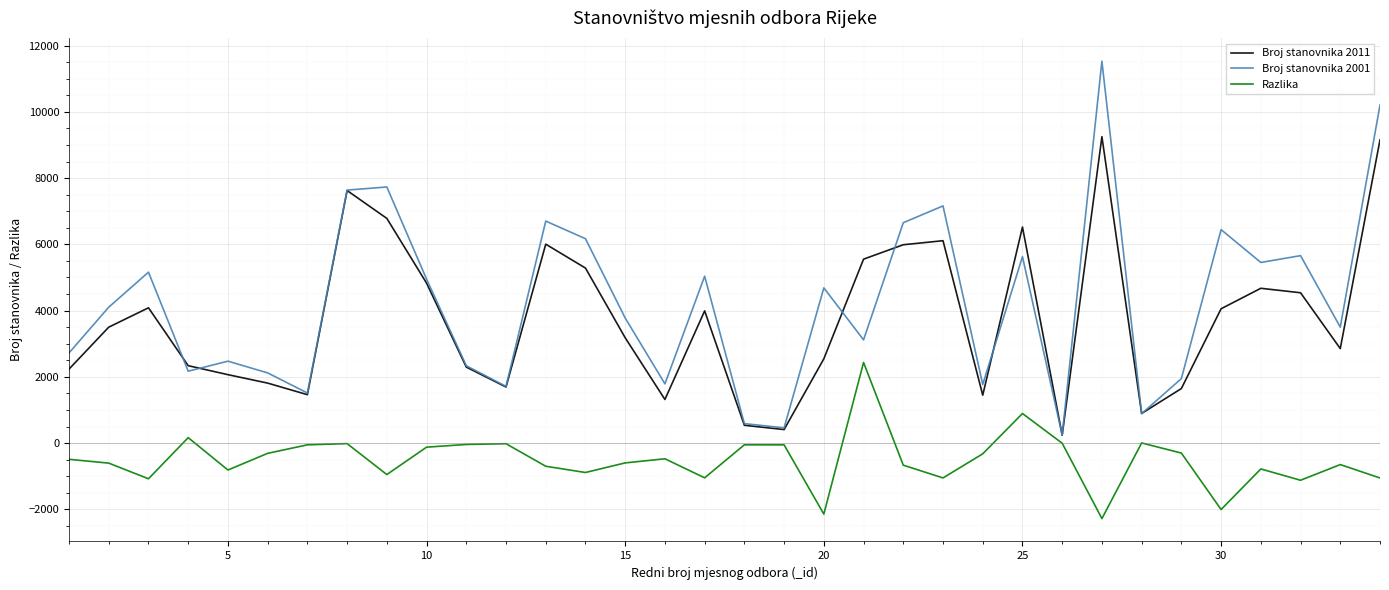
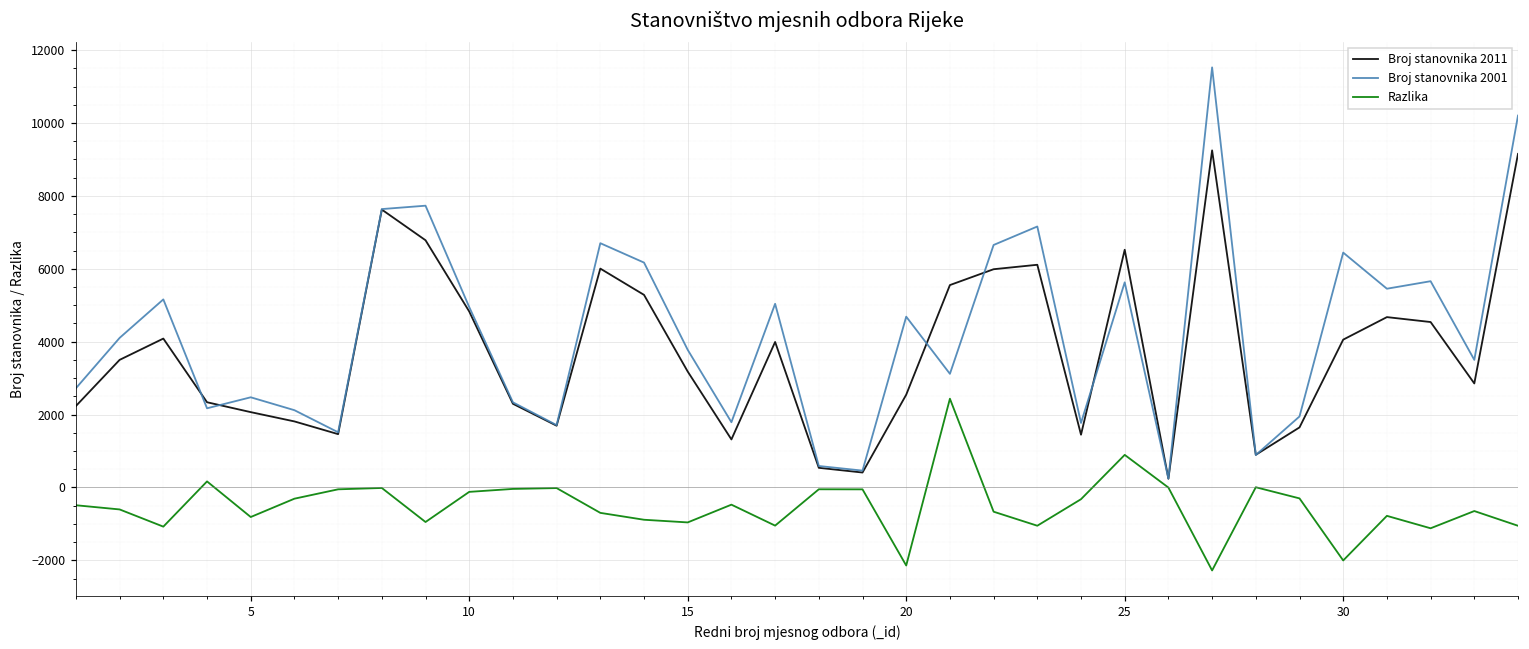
  {
    "Broj stanovnika 2011": {
      "5": 2100,
      "10": 4800,
      "15": 3200,
      "20": 2500,
      "25": 6500,
      "30": 4100
    },
    "Broj stanovnika 2001": {
      "5": 2500,
      "10": 5000,
      "15": 3800,
      "20": 4700,
      "25": 5600,
      "30": 6400
    },
    "Razlika": {
      "5": -800,
      "10": -100,
-     "15": -600,
+     "15": -1000,
      "20": -2100,
      "25": 900,
      "30": -2000
    }
  }
